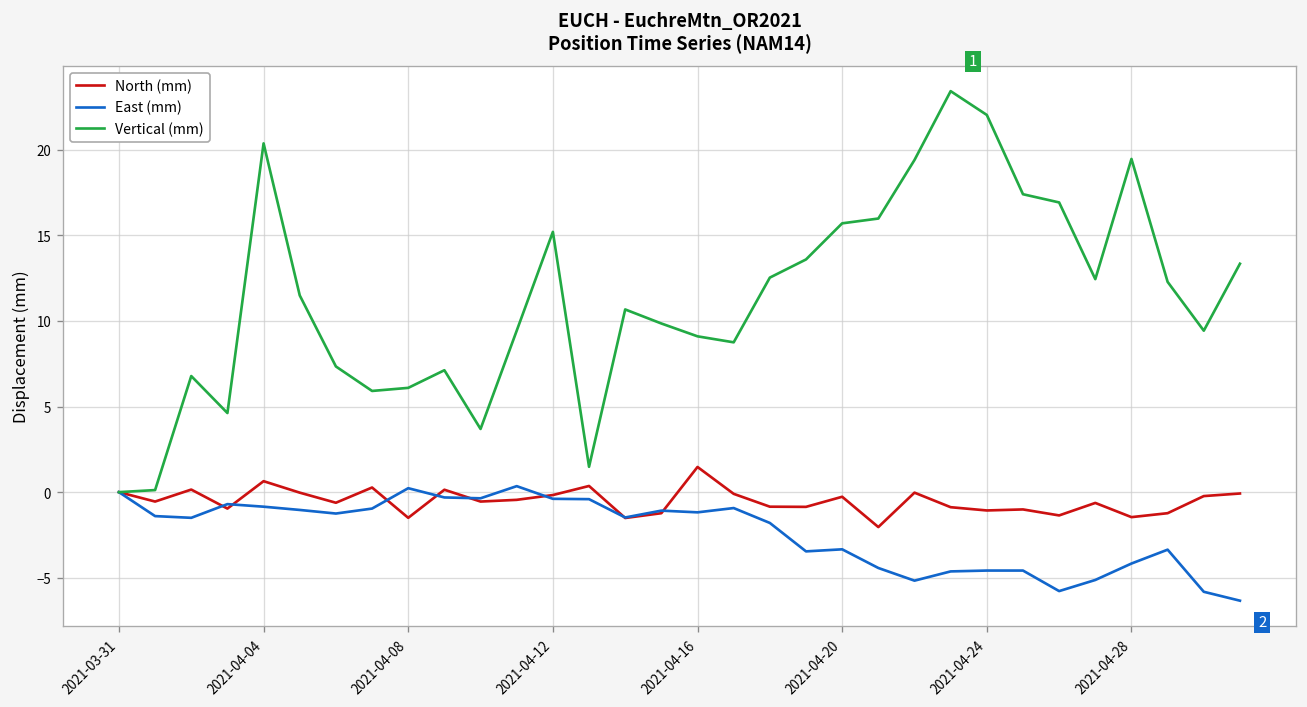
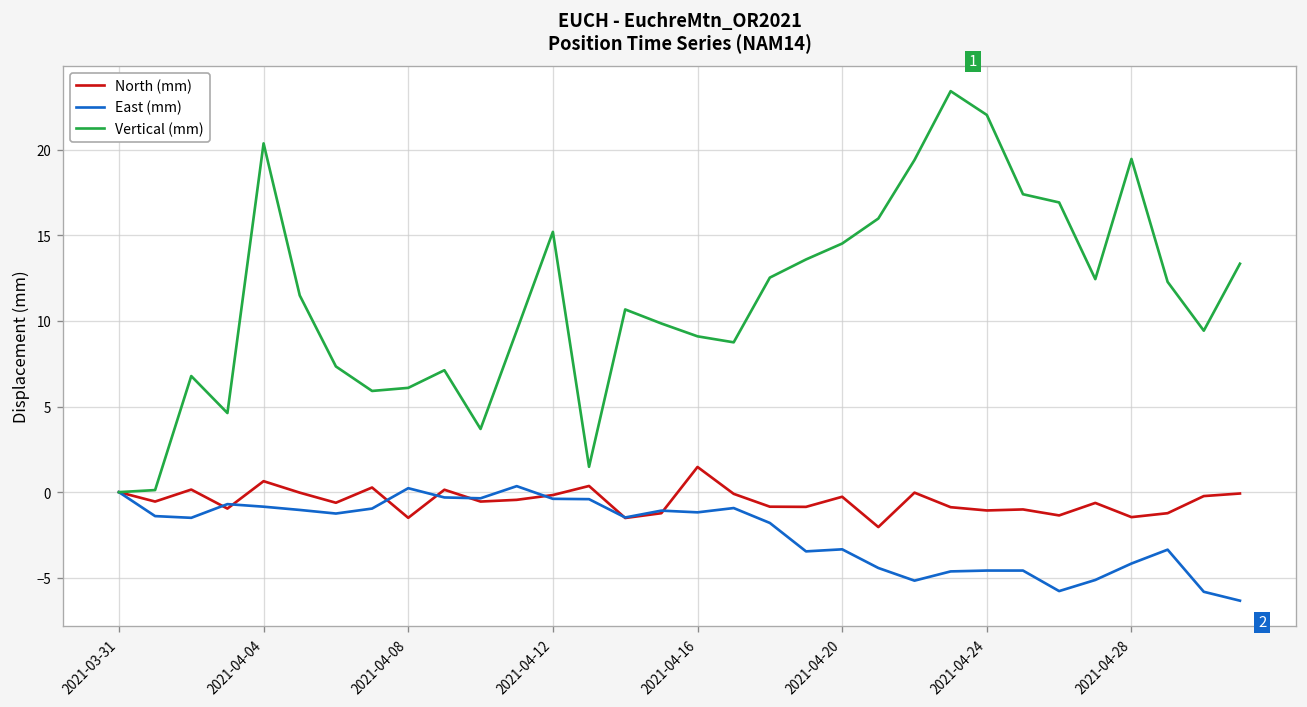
  {
    "North (mm)": {
      "2021-04-04": 0.6,
      "2021-04-08": -1.5,
      "2021-04-12": -0.2,
      "2021-04-16": 1.5,
      "2021-04-20": -0.3,
      "2021-04-24": -1.1,
      "2021-04-28": -1.5
    },
    "East (mm)": {
      "2021-04-04": -0.9,
      "2021-04-08": 0.2,
      "2021-04-12": -0.4,
      "2021-04-16": -1.2,
      "2021-04-20": -3.3,
      "2021-04-24": -4.6,
      "2021-04-28": -4.2
    },
    "Vertical (mm)": {
      "2021-04-04": 20.4,
      "2021-04-08": 6.1,
      "2021-04-12": 15.2,
      "2021-04-16": 9.1,
-     "2021-04-20": 15.7,
+     "2021-04-20": 14.5,
      "2021-04-24": 22.0,
      "2021-04-28": 19.5
    }
  }
